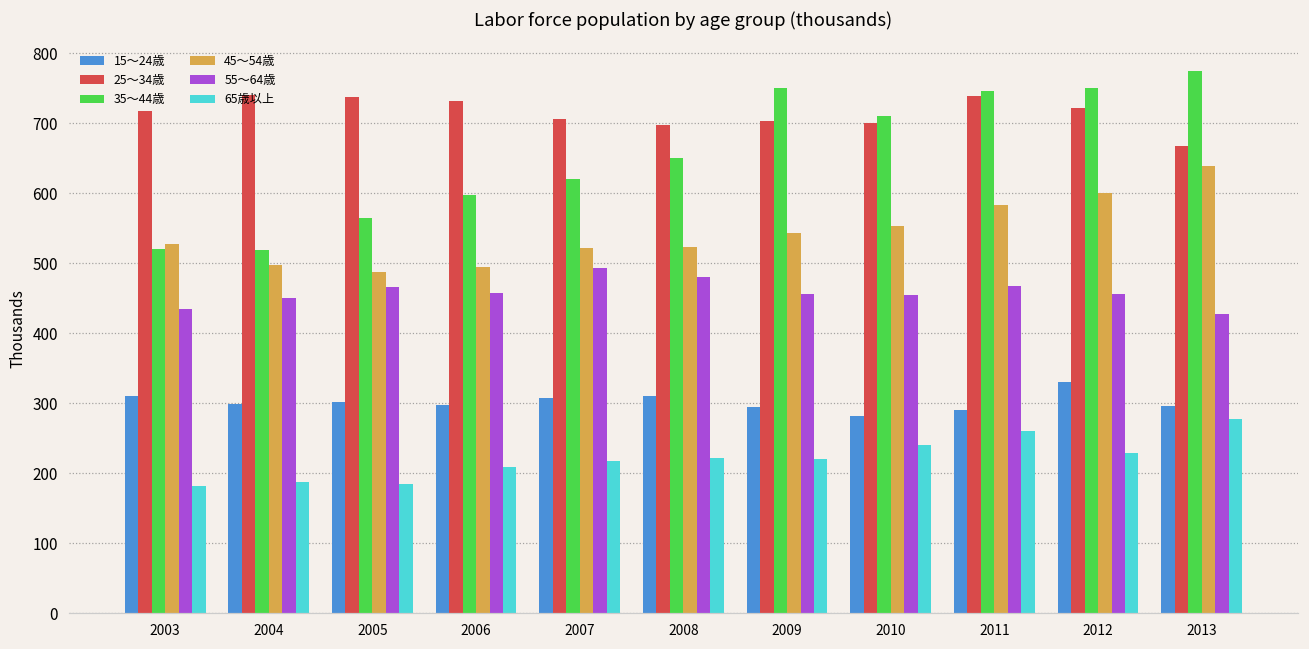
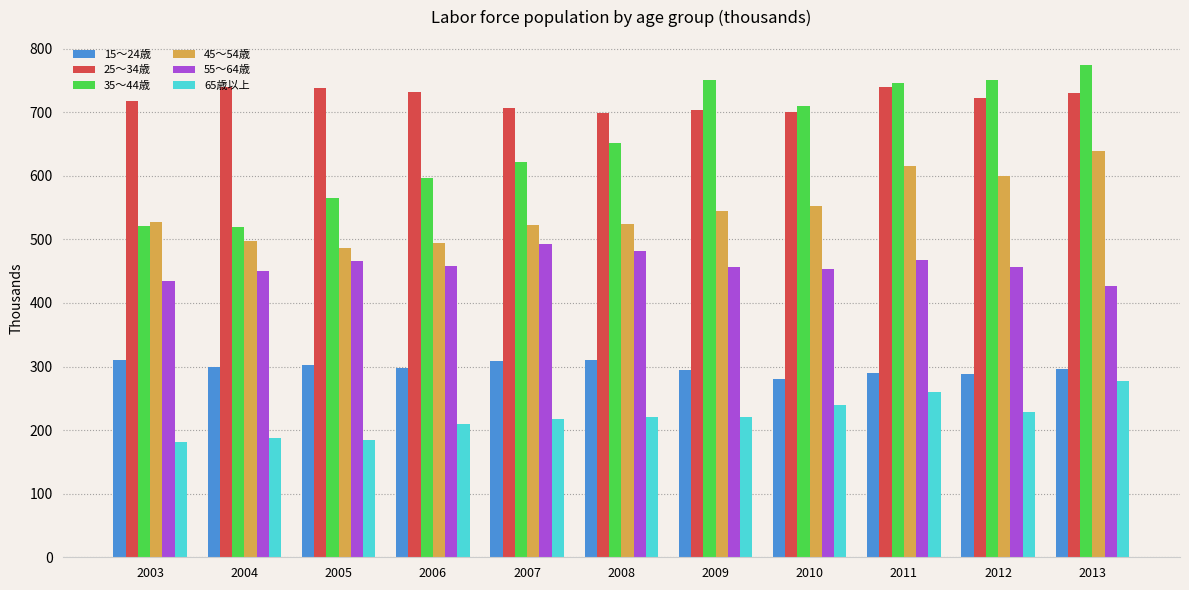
  {
    "15～24歳": {
      "2003": 310,
      "2004": 300,
      "2005": 300,
      "2006": 300,
      "2007": 310,
      "2008": 310,
      "2009": 290,
      "2010": 280,
      "2011": 290,
-     "2012": 330,
+     "2012": 290,
      "2013": 300
    },
    "25～34歳": {
      "2003": 720,
      "2004": 740,
      "2005": 740,
      "2006": 730,
      "2007": 710,
      "2008": 700,
      "2009": 700,
      "2010": 700,
      "2011": 740,
      "2012": 720,
-     "2013": 670
+     "2013": 730
    },
    "35～44歳": {
      "2003": 520,
      "2004": 520,
      "2005": 570,
      "2006": 600,
      "2007": 620,
      "2008": 650,
      "2009": 750,
      "2010": 710,
      "2011": 750,
      "2012": 750,
      "2013": 780
    },
    "45～54歳": {
      "2003": 530,
      "2004": 500,
      "2005": 490,
      "2006": 500,
      "2007": 520,
      "2008": 520,
      "2009": 540,
      "2010": 550,
-     "2011": 580,
+     "2011": 620,
      "2012": 600,
      "2013": 640
    },
    "55～64歳": {
      "2003": 430,
      "2004": 450,
      "2005": 470,
      "2006": 460,
      "2007": 490,
      "2008": 480,
      "2009": 460,
      "2010": 450,
      "2011": 470,
      "2012": 460,
      "2013": 430
    },
    "65歳以上": {
      "2003": 180,
      "2004": 190,
      "2005": 180,
      "2006": 210,
      "2007": 220,
      "2008": 220,
      "2009": 220,
      "2010": 240,
      "2011": 260,
      "2012": 230,
      "2013": 280
    }
  }
